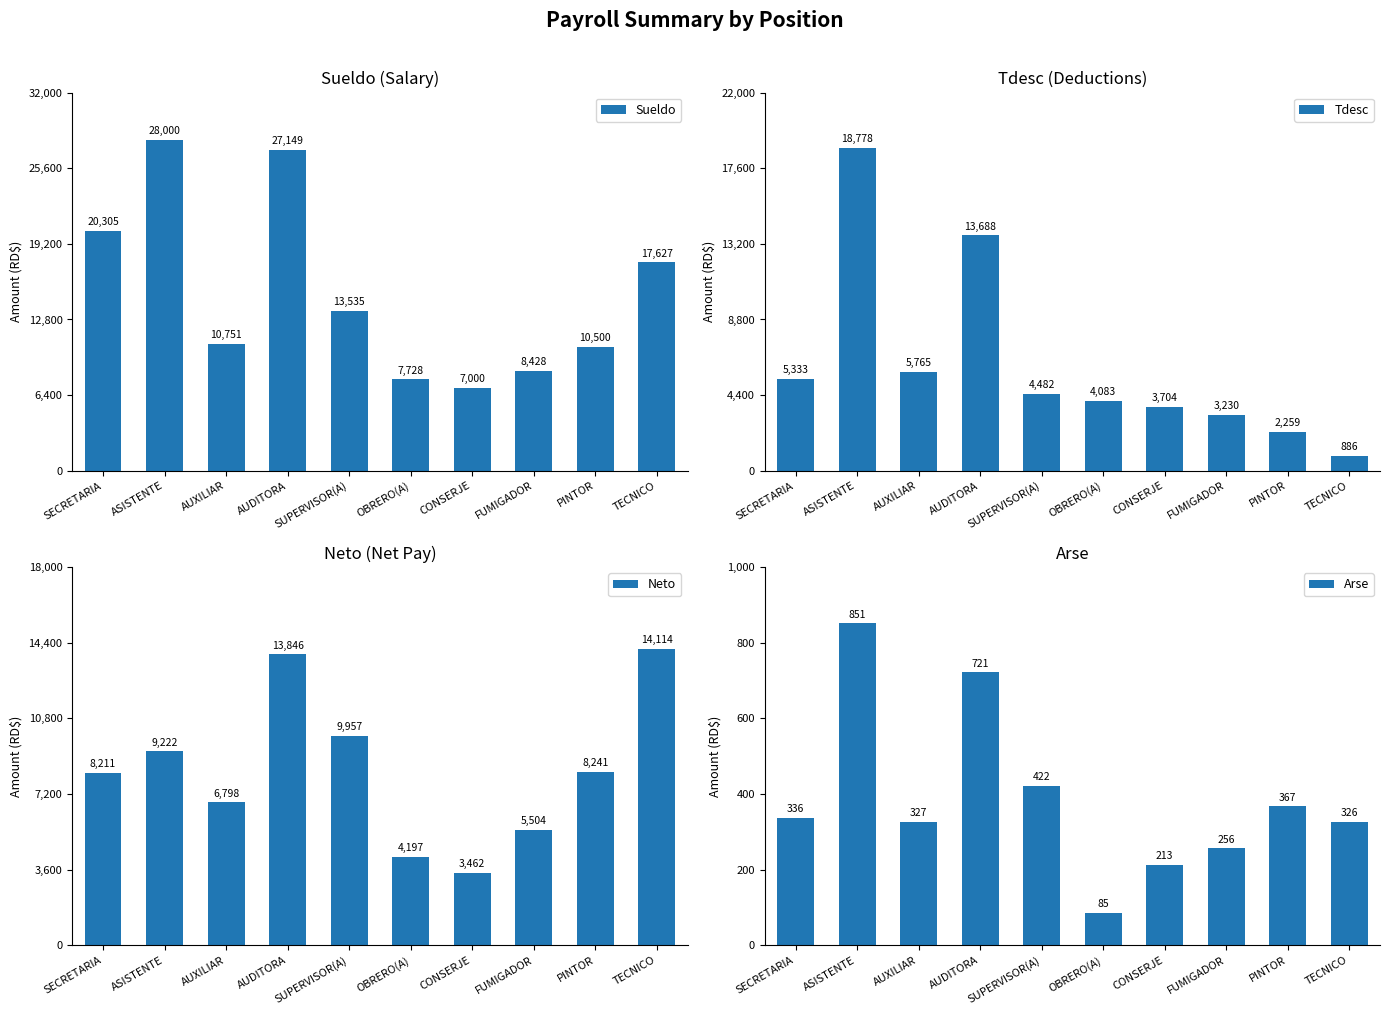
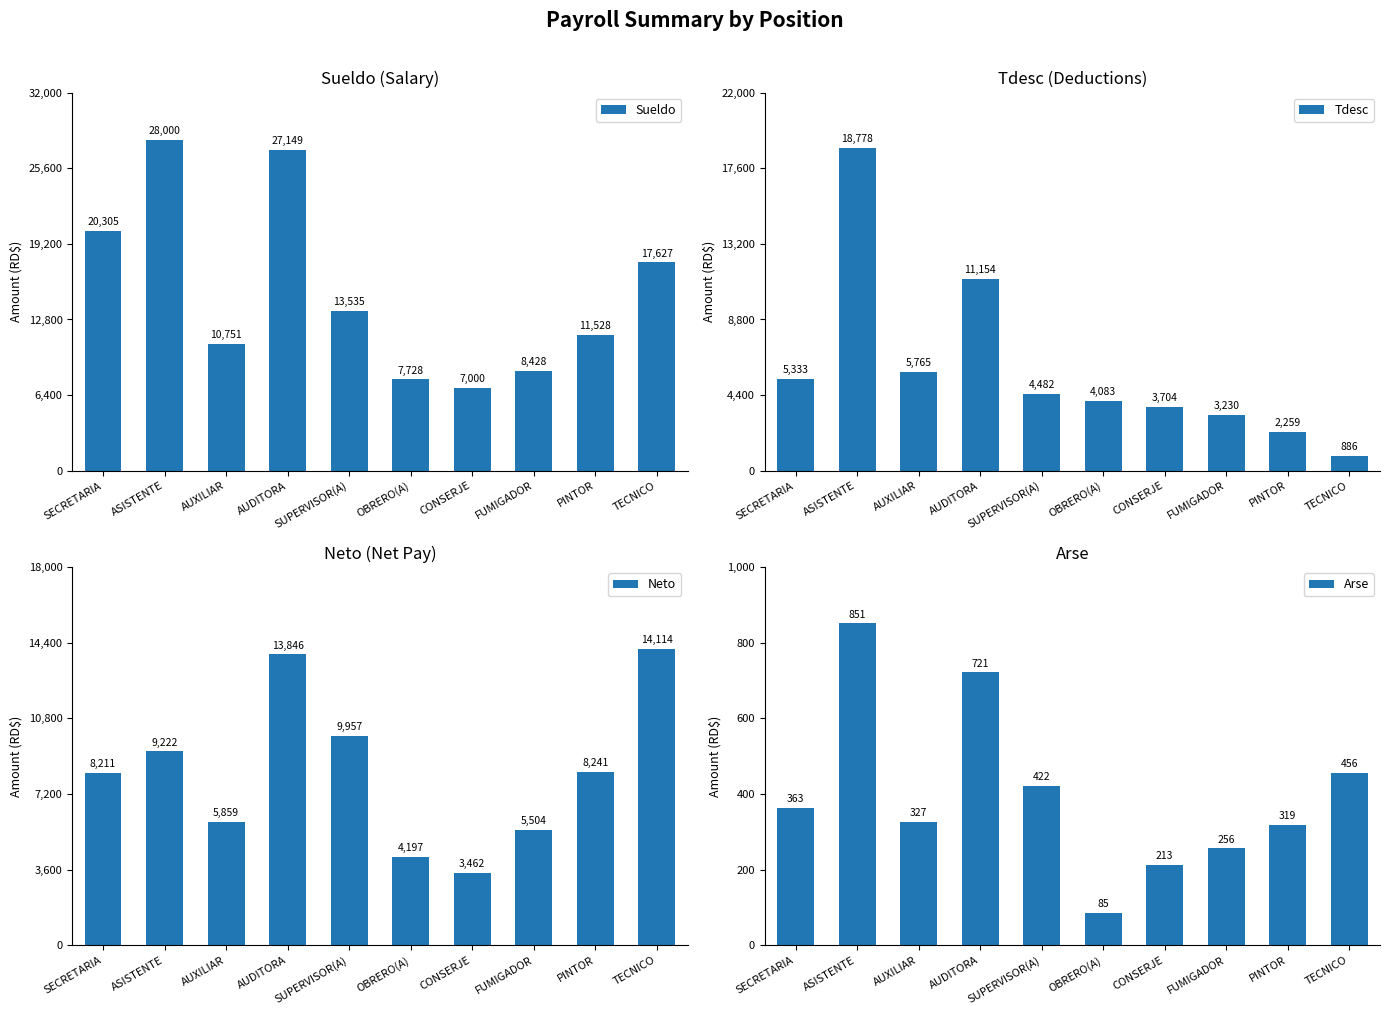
  {
    "Sueldo (Salary)": {
      "SECRETARIA": "20,305",
      "ASISTENTE": "28,000",
      "AUXILIAR": "10,751",
      "AUDITORA": "27,149",
      "SUPERVISOR(A)": "13,535",
      "OBRERO(A)": "7,728",
      "CONSERJE": "7,000",
      "FUMIGADOR": "8,428",
-     "PINTOR": "10,500",
+     "PINTOR": "11,528",
      "TECNICO": "17,627"
    },
    "Tdesc (Deductions)": {
      "SECRETARIA": "5,333",
      "ASISTENTE": "18,778",
      "AUXILIAR": "5,765",
-     "AUDITORA": "13,688",
+     "AUDITORA": "11,154",
      "SUPERVISOR(A)": "4,482",
      "OBRERO(A)": "4,083",
      "CONSERJE": "3,704",
      "FUMIGADOR": "3,230",
      "PINTOR": "2,259",
      "TECNICO": "886"
    },
    "Neto (Net Pay)": {
      "SECRETARIA": "8,211",
      "ASISTENTE": "9,222",
-     "AUXILIAR": "6,798",
+     "AUXILIAR": "5,859",
      "AUDITORA": "13,846",
      "SUPERVISOR(A)": "9,957",
      "OBRERO(A)": "4,197",
      "CONSERJE": "3,462",
      "FUMIGADOR": "5,504",
      "PINTOR": "8,241",
      "TECNICO": "14,114"
    },
    "Arse": {
-     "SECRETARIA": "336",
+     "SECRETARIA": "363",
      "ASISTENTE": "851",
      "AUXILIAR": "327",
      "AUDITORA": "721",
      "SUPERVISOR(A)": "422",
      "OBRERO(A)": "85",
      "CONSERJE": "213",
      "FUMIGADOR": "256",
-     "PINTOR": "367",
-     "TECNICO": "326"
+     "PINTOR": "319",
+     "TECNICO": "456"
    }
  }
